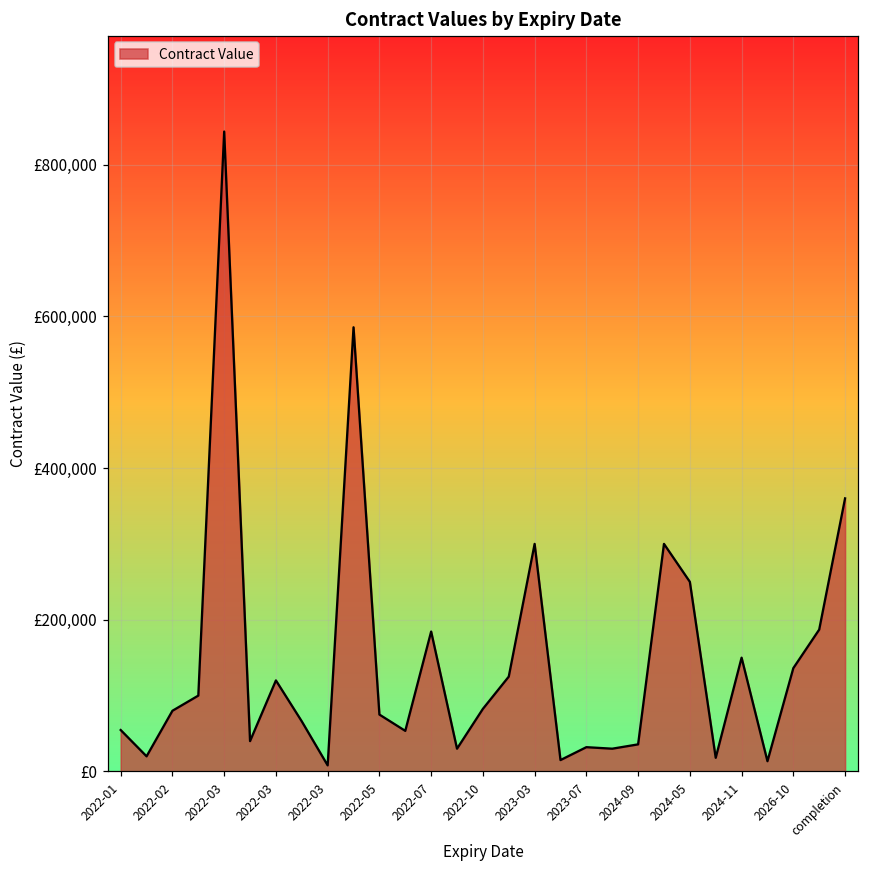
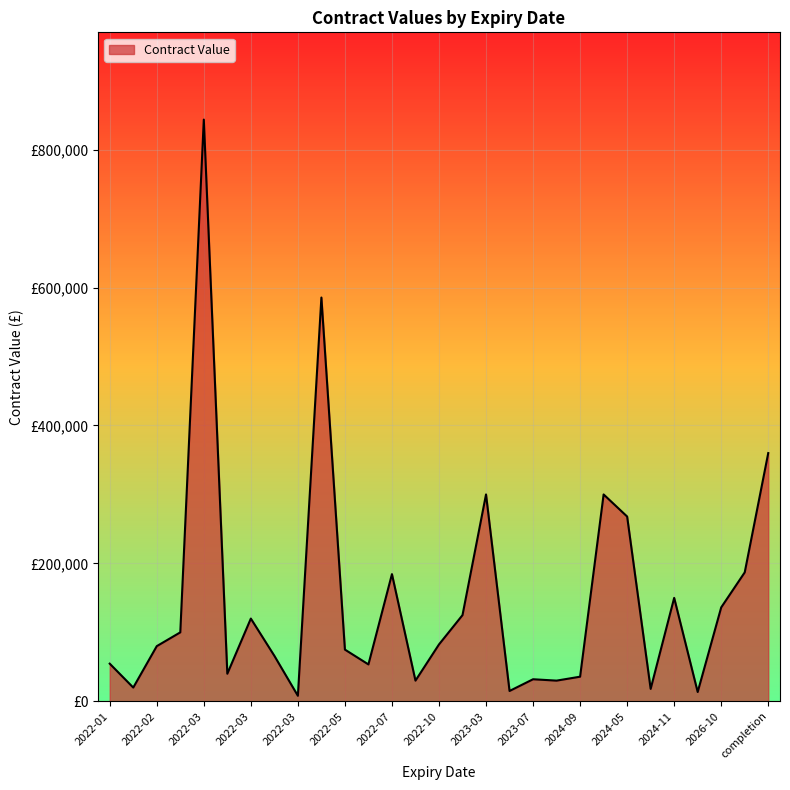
  {
    "2022-01": "£50,000",
    "2022-05": "£80,000",
    "2022-07": "£180,000",
    "2023-07": "£30,000",
-   "2024-05": "£250,000",
+   "2024-05": "£270,000",
    "2024-11": "£150,000",
    "2026-10": "£140,000",
    "completion": "£360,000"
  }
